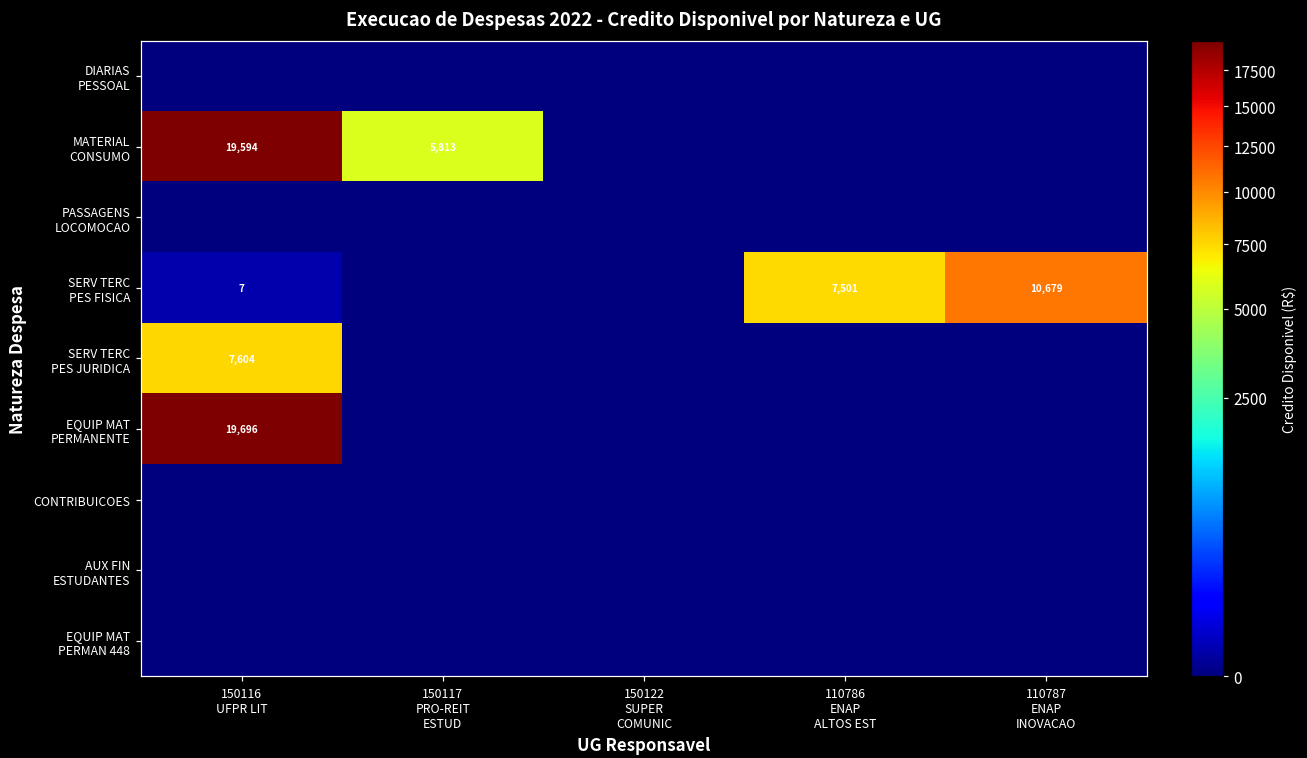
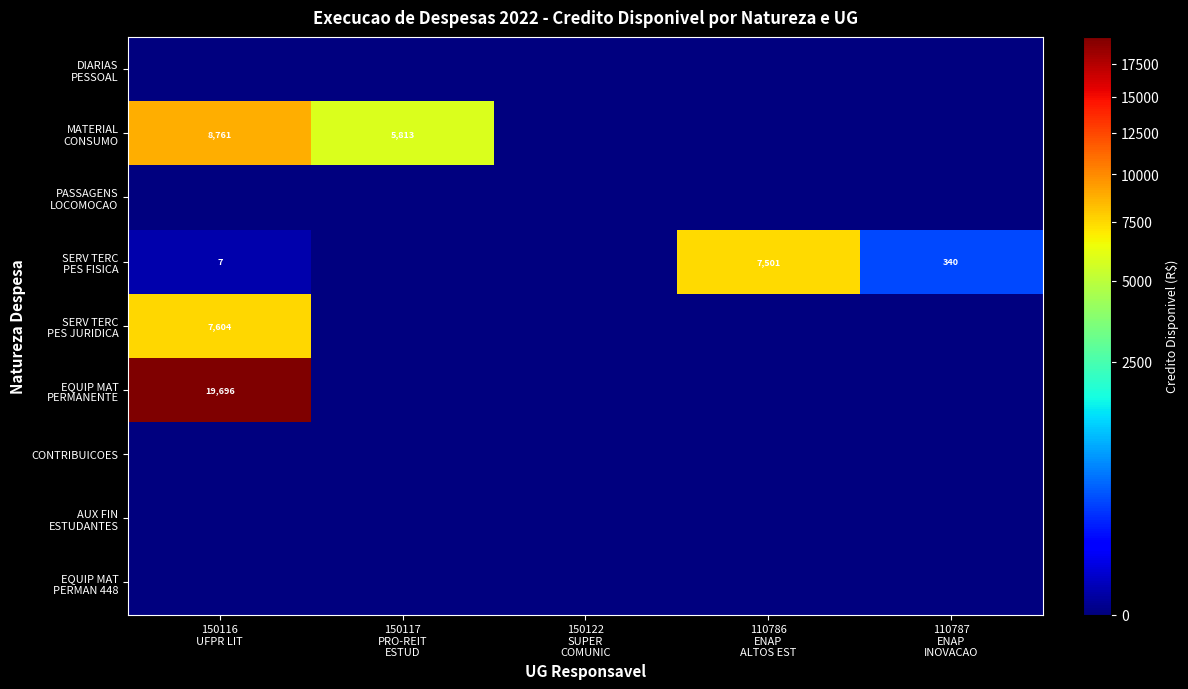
  {
    "MATERIAL CONSUMO": {
-     "150116 UFPR LIT": "19,594",
+     "150116 UFPR LIT": "8,761",
      "150117 PRO-REIT ESTUD": "5,813"
    },
    "SERV TERC PES FISICA": {
      "150116 UFPR LIT": "7",
      "110786 ENAP ALTOS EST": "7,501",
-     "110787 ENAP INOVACAO": "10,679"
+     "110787 ENAP INOVACAO": "340"
    },
    "SERV TERC PES JURIDICA": {
      "150116 UFPR LIT": "7,604"
    },
    "EQUIP MAT PERMANENTE": {
      "150116 UFPR LIT": "19,696"
    }
  }
